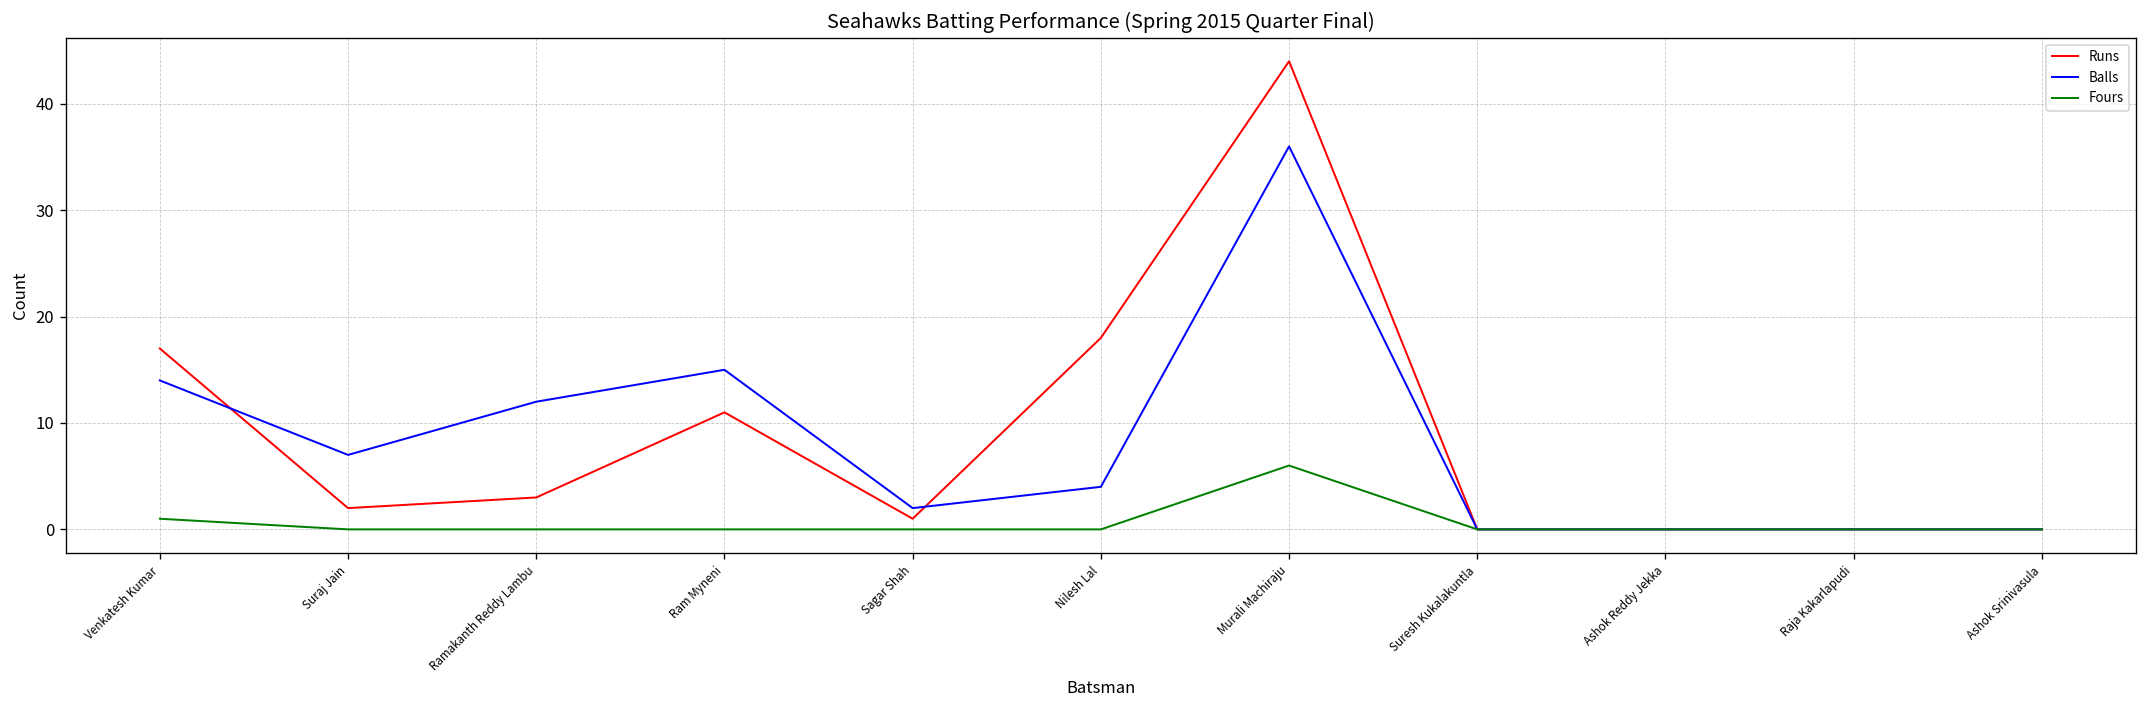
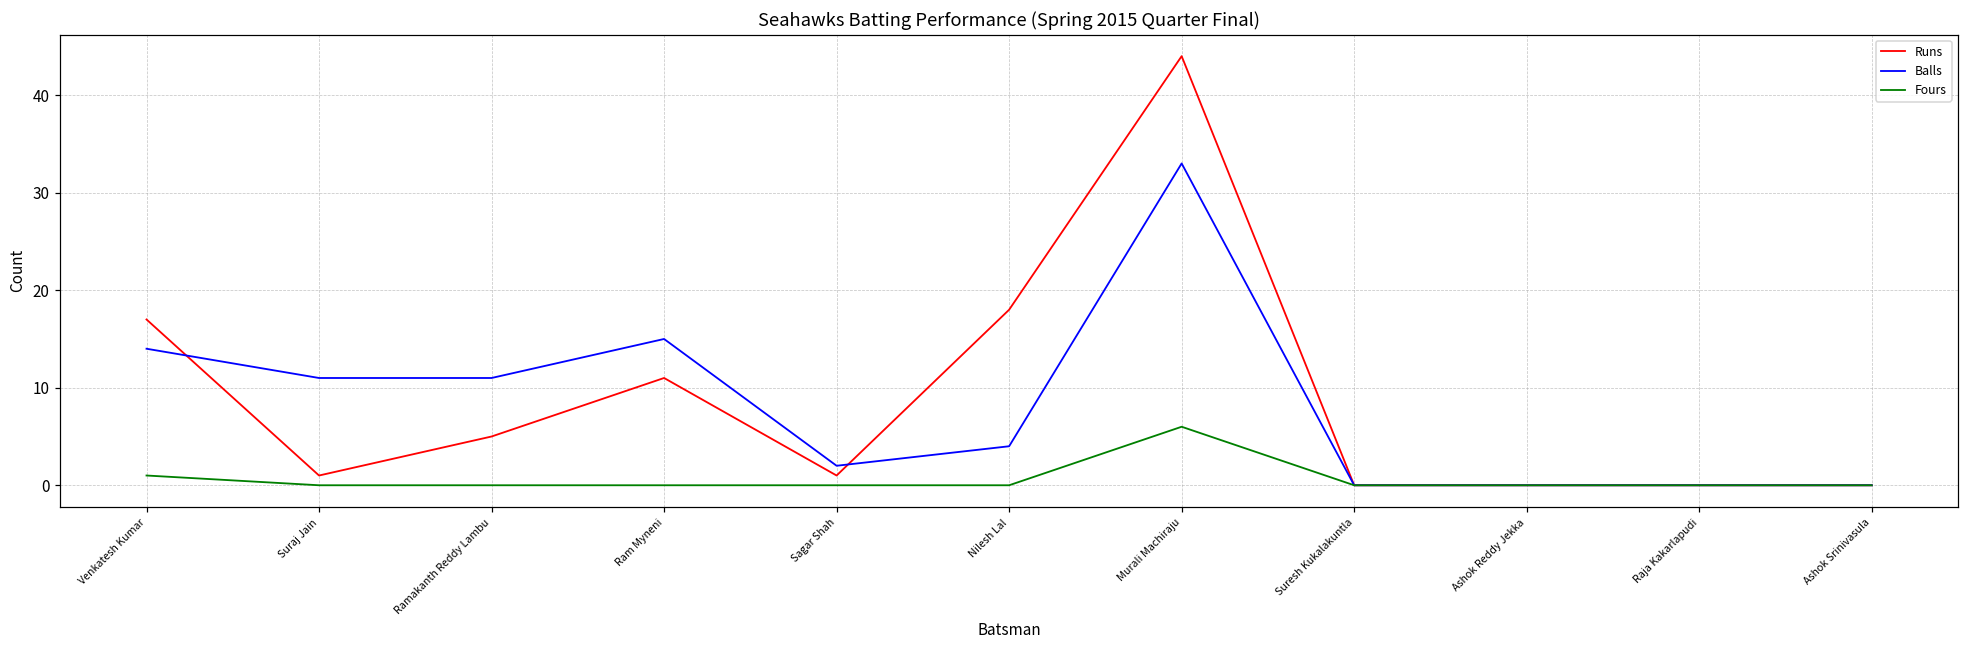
  {
    "Runs": {
      "Venkatesh Kumar": 17,
-     "Suraj Jain": 2,
-     "Ramakanth Reddy Lambu": 3,
+     "Suraj Jain": 1,
+     "Ramakanth Reddy Lambu": 5,
      "Ram Myneni": 11,
      "Sagar Shah": 1,
      "Nilesh Lal": 18,
      "Murali Machiraju": 44
    },
    "Balls": {
      "Venkatesh Kumar": 14,
-     "Suraj Jain": 7,
-     "Ramakanth Reddy Lambu": 12,
+     "Suraj Jain": 11,
+     "Ramakanth Reddy Lambu": 11,
      "Ram Myneni": 15,
      "Sagar Shah": 2,
      "Nilesh Lal": 4,
-     "Murali Machiraju": 36
+     "Murali Machiraju": 33
    },
    "Fours": {
      "Venkatesh Kumar": 1,
      "Suraj Jain": 0,
      "Ramakanth Reddy Lambu": 0,
      "Ram Myneni": 0,
      "Sagar Shah": 0,
      "Nilesh Lal": 0,
      "Murali Machiraju": 6
    }
  }
